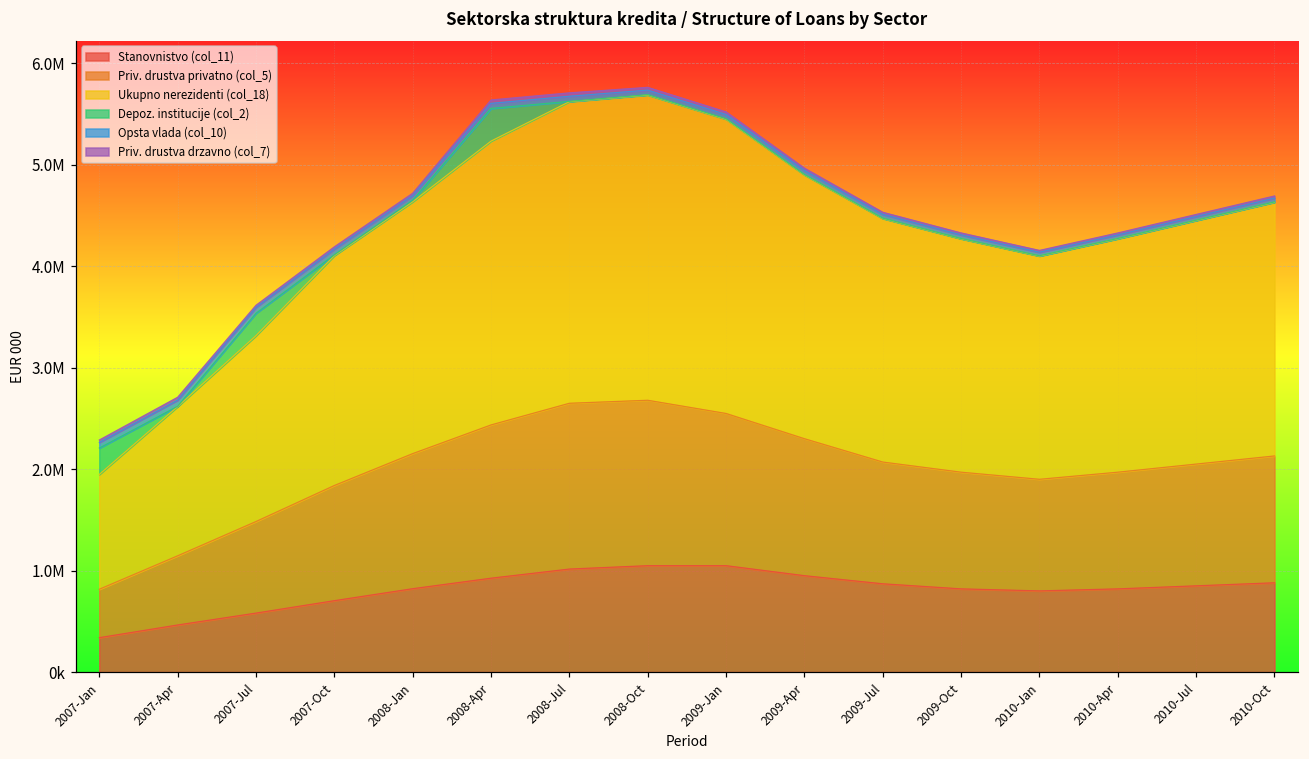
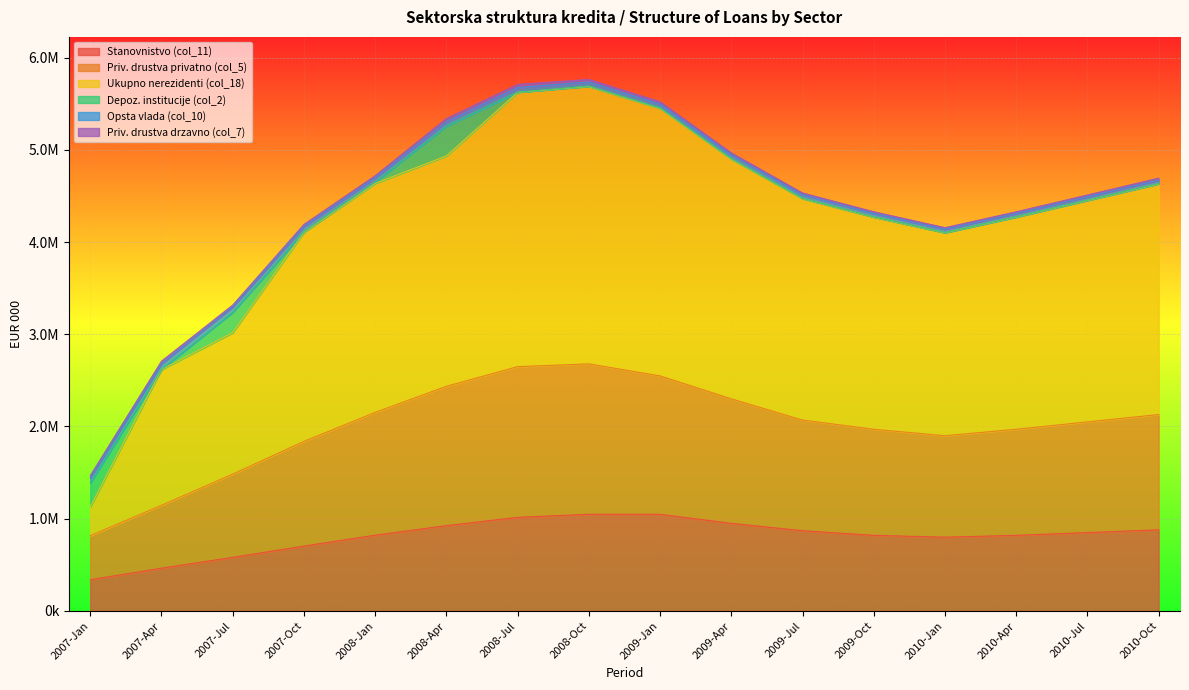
  {
    "Ukupno nerezidenti (col_18)": {
-     "2007-Jan": 1100000,
-     "2007-Jul": 1800000,
-     "2008-Apr": 2800000
+     "2007-Jan": 300000,
+     "2007-Jul": 1500000,
+     "2008-Apr": 2500000
    },
    "Depoz. institucije (col_2)": {
      "2007-Jan": 300000,
      "2007-Jul": 200000,
      "2008-Apr": 300000
    },
    "Opsta vlada (col_10)": {
      "2007-Apr": 100000,
      "2008-Apr": 0,
      "2008-Jul": 100000
    },
    "Priv. drustva drzavno (col_7)": {
      "2007-Apr": 0,
      "2008-Apr": 0,
      "2008-Jul": 0
    }
  }
